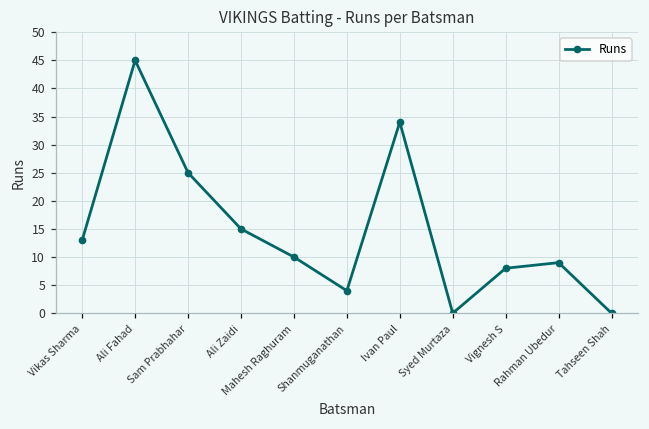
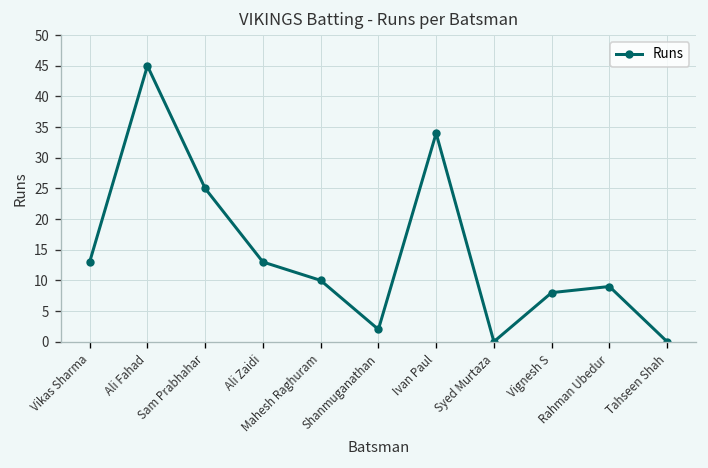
  {
    "Vikas Sharma": 13,
    "Ali Fahad": 45,
    "Sam Prabhahar": 25,
-   "Ali Zaidi": 15,
+   "Ali Zaidi": 13,
    "Mahesh Raghuram": 10,
-   "Shanmuganathan": 4,
+   "Shanmuganathan": 2,
    "Ivan Paul": 34,
    "Syed Murtaza": 0,
    "Vignesh S": 8,
    "Rahman Ubedur": 9,
    "Tahseen Shah": 0
  }
